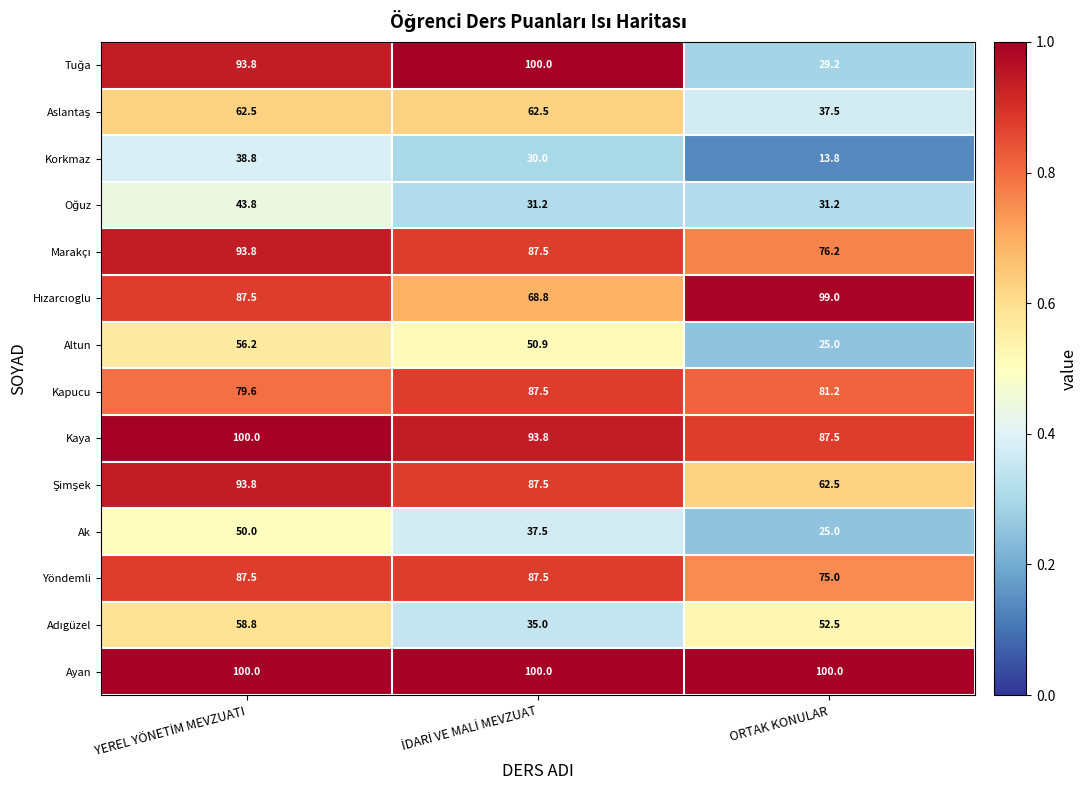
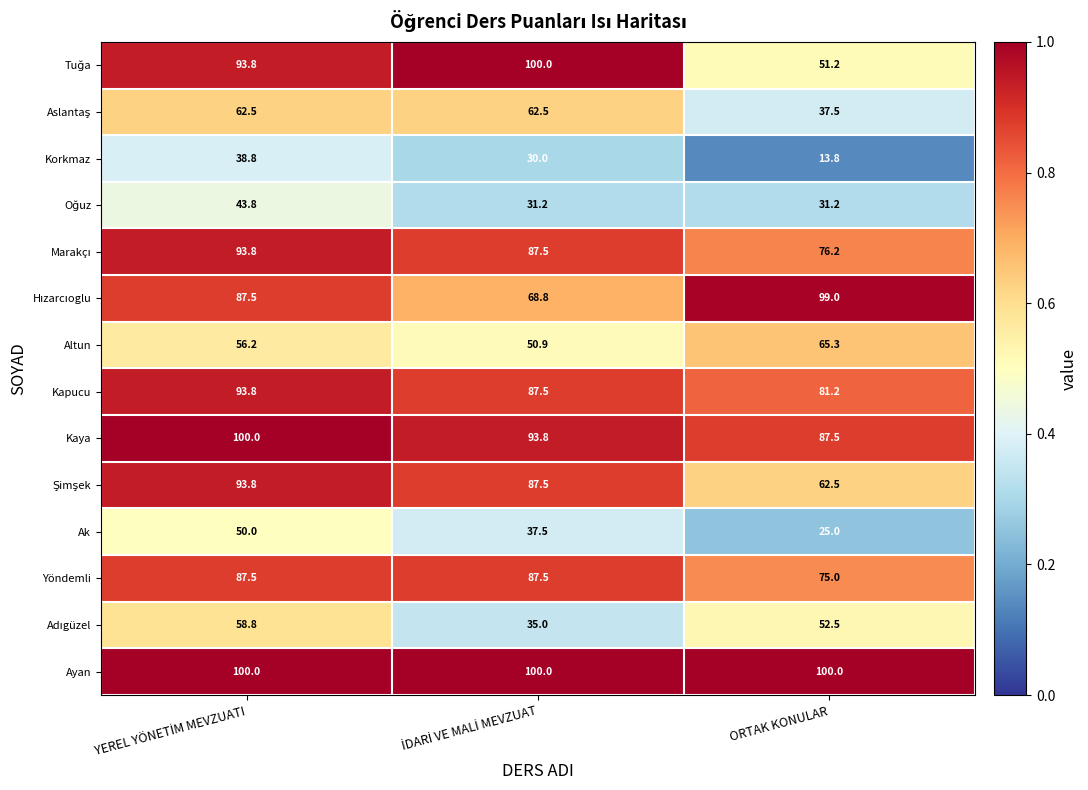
  {
    "Tuğa": {
      "YEREL YÖNETİM MEVZUATI": 93.8,
      "İDARİ VE MALİ MEVZUAT": 100.0,
-     "ORTAK KONULAR": 29.2
+     "ORTAK KONULAR": 51.2
    },
    "Aslantaş": {
      "YEREL YÖNETİM MEVZUATI": 62.5,
      "İDARİ VE MALİ MEVZUAT": 62.5,
      "ORTAK KONULAR": 37.5
    },
    "Korkmaz": {
      "YEREL YÖNETİM MEVZUATI": 38.8,
      "İDARİ VE MALİ MEVZUAT": 30.0,
      "ORTAK KONULAR": 13.8
    },
    "Oğuz": {
      "YEREL YÖNETİM MEVZUATI": 43.8,
      "İDARİ VE MALİ MEVZUAT": 31.2,
      "ORTAK KONULAR": 31.2
    },
    "Marakçı": {
      "YEREL YÖNETİM MEVZUATI": 93.8,
      "İDARİ VE MALİ MEVZUAT": 87.5,
      "ORTAK KONULAR": 76.2
    },
    "Hızarcıoglu": {
      "YEREL YÖNETİM MEVZUATI": 87.5,
      "İDARİ VE MALİ MEVZUAT": 68.8,
      "ORTAK KONULAR": 99.0
    },
    "Altun": {
      "YEREL YÖNETİM MEVZUATI": 56.2,
      "İDARİ VE MALİ MEVZUAT": 50.9,
-     "ORTAK KONULAR": 25.0
+     "ORTAK KONULAR": 65.3
    },
    "Kapucu": {
-     "YEREL YÖNETİM MEVZUATI": 79.6,
+     "YEREL YÖNETİM MEVZUATI": 93.8,
      "İDARİ VE MALİ MEVZUAT": 87.5,
      "ORTAK KONULAR": 81.2
    },
    "Kaya": {
      "YEREL YÖNETİM MEVZUATI": 100.0,
      "İDARİ VE MALİ MEVZUAT": 93.8,
      "ORTAK KONULAR": 87.5
    },
    "Şimşek": {
      "YEREL YÖNETİM MEVZUATI": 93.8,
      "İDARİ VE MALİ MEVZUAT": 87.5,
      "ORTAK KONULAR": 62.5
    },
    "Ak": {
      "YEREL YÖNETİM MEVZUATI": 50.0,
      "İDARİ VE MALİ MEVZUAT": 37.5,
      "ORTAK KONULAR": 25.0
    },
    "Yöndemli": {
      "YEREL YÖNETİM MEVZUATI": 87.5,
      "İDARİ VE MALİ MEVZUAT": 87.5,
      "ORTAK KONULAR": 75.0
    },
    "Adıgüzel": {
      "YEREL YÖNETİM MEVZUATI": 58.8,
      "İDARİ VE MALİ MEVZUAT": 35.0,
      "ORTAK KONULAR": 52.5
    },
    "Ayan": {
      "YEREL YÖNETİM MEVZUATI": 100.0,
      "İDARİ VE MALİ MEVZUAT": 100.0,
      "ORTAK KONULAR": 100.0
    }
  }
